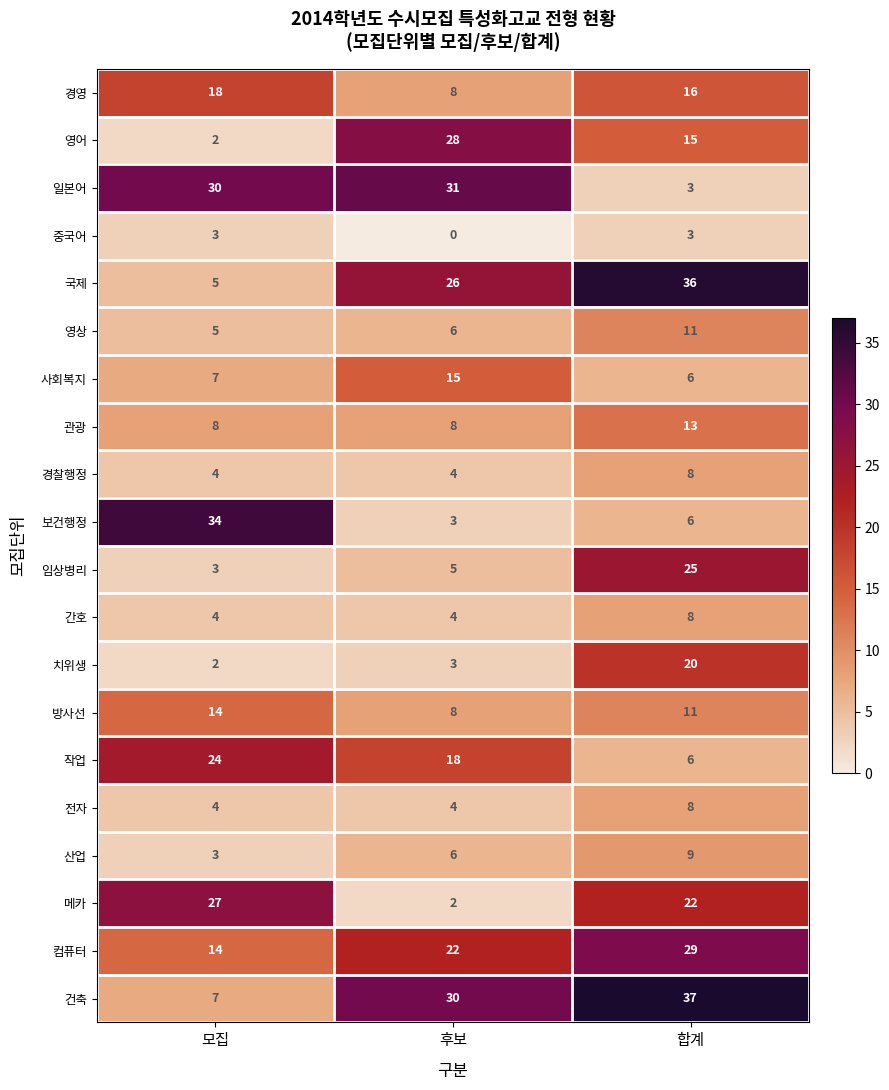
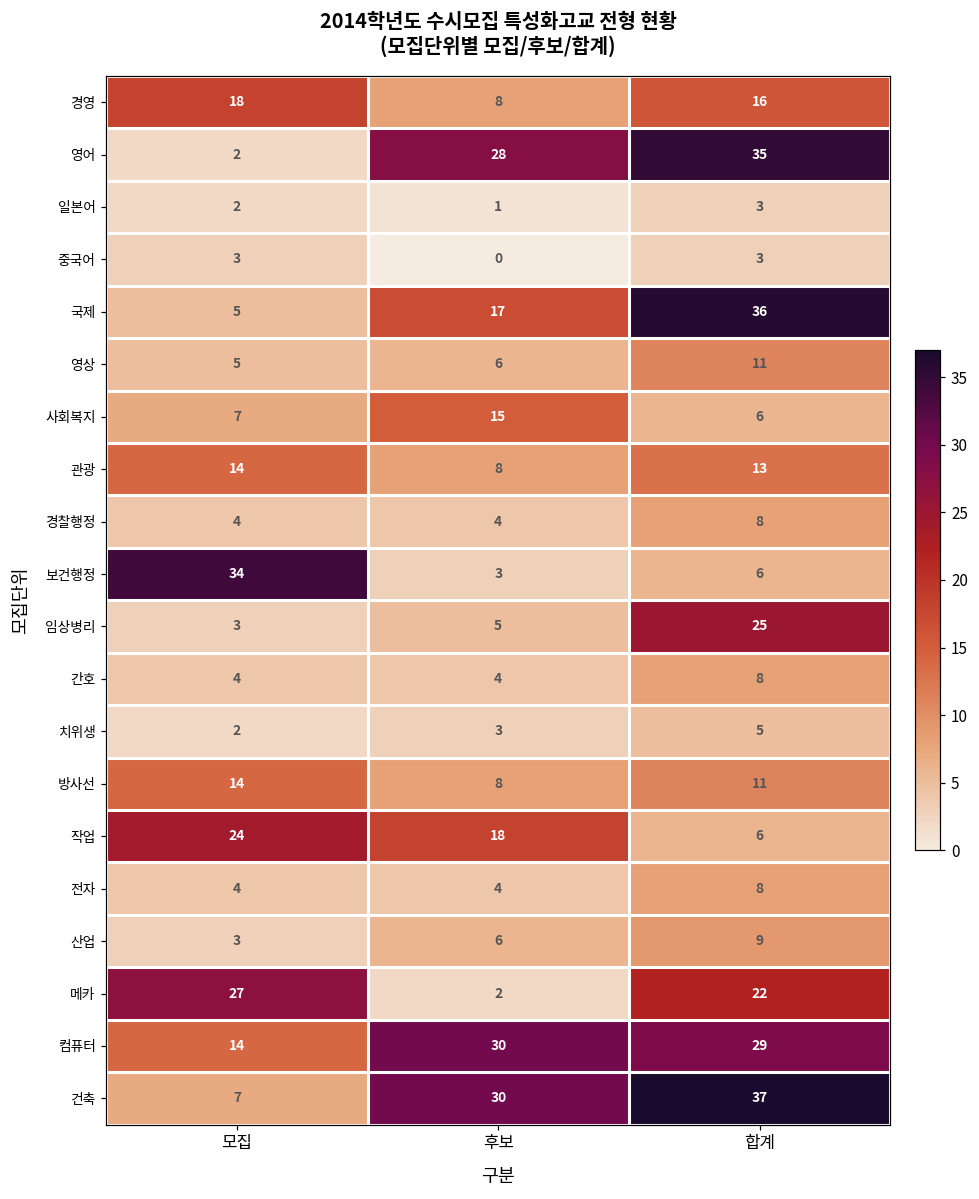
  {
    "경영": {
      "모집": 18,
      "후보": 8,
      "합계": 16
    },
    "영어": {
      "모집": 2,
      "후보": 28,
-     "합계": 15
+     "합계": 35
    },
    "일본어": {
-     "모집": 30,
-     "후보": 31,
+     "모집": 2,
+     "후보": 1,
      "합계": 3
    },
    "중국어": {
      "모집": 3,
      "후보": 0,
      "합계": 3
    },
    "국제": {
      "모집": 5,
-     "후보": 26,
+     "후보": 17,
      "합계": 36
    },
    "영상": {
      "모집": 5,
      "후보": 6,
      "합계": 11
    },
    "사회복지": {
      "모집": 7,
      "후보": 15,
      "합계": 6
    },
    "관광": {
-     "모집": 8,
+     "모집": 14,
      "후보": 8,
      "합계": 13
    },
    "경찰행정": {
      "모집": 4,
      "후보": 4,
      "합계": 8
    },
    "보건행정": {
      "모집": 34,
      "후보": 3,
      "합계": 6
    },
    "임상병리": {
      "모집": 3,
      "후보": 5,
      "합계": 25
    },
    "간호": {
      "모집": 4,
      "후보": 4,
      "합계": 8
    },
    "치위생": {
      "모집": 2,
      "후보": 3,
-     "합계": 20
+     "합계": 5
    },
    "방사선": {
      "모집": 14,
      "후보": 8,
      "합계": 11
    },
    "작업": {
      "모집": 24,
      "후보": 18,
      "합계": 6
    },
    "전자": {
      "모집": 4,
      "후보": 4,
      "합계": 8
    },
    "산업": {
      "모집": 3,
      "후보": 6,
      "합계": 9
    },
    "메카": {
      "모집": 27,
      "후보": 2,
      "합계": 22
    },
    "컴퓨터": {
      "모집": 14,
-     "후보": 22,
+     "후보": 30,
      "합계": 29
    },
    "건축": {
      "모집": 7,
      "후보": 30,
      "합계": 37
    }
  }
